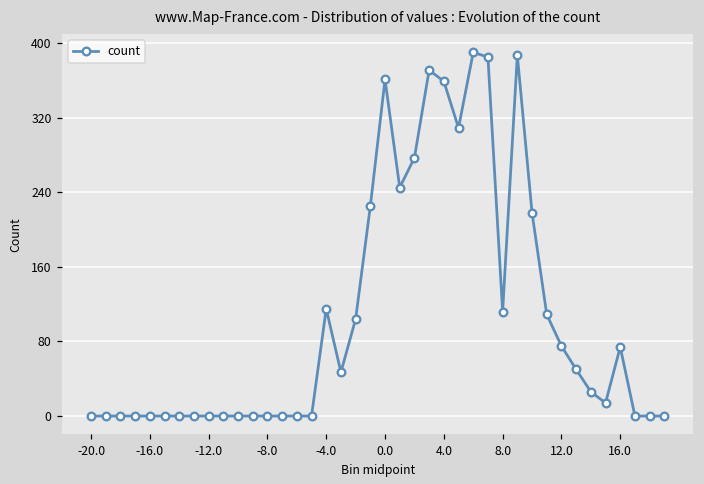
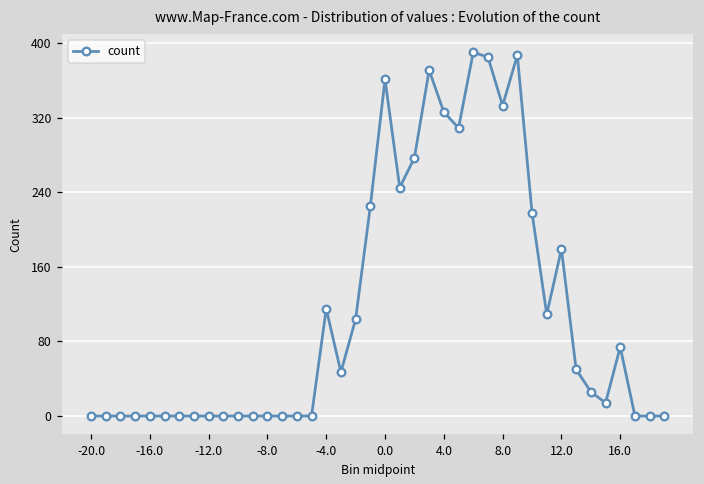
  {
    "-20.0": 0,
    "-16.0": 0,
    "-12.0": 0,
    "-8.0": 0,
    "-4.0": 120,
    "0.0": 360,
-   "4.0": 360,
-   "8.0": 110,
-   "12.0": 80,
+   "4.0": 330,
+   "8.0": 330,
+   "12.0": 180,
    "16.0": 70
  }
